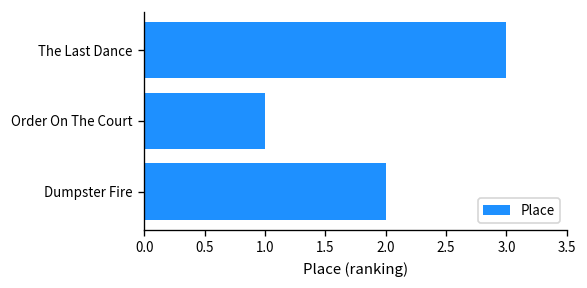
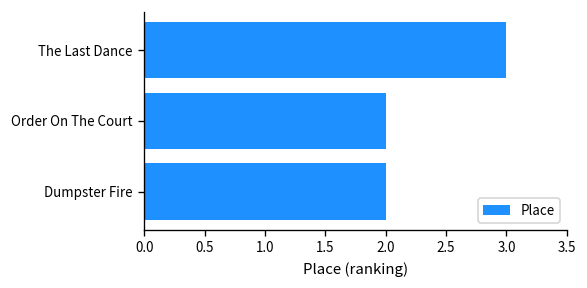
  {
    "The Last Dance": 3,
-   "Order On The Court": 1,
+   "Order On The Court": 2,
    "Dumpster Fire": 2
  }
